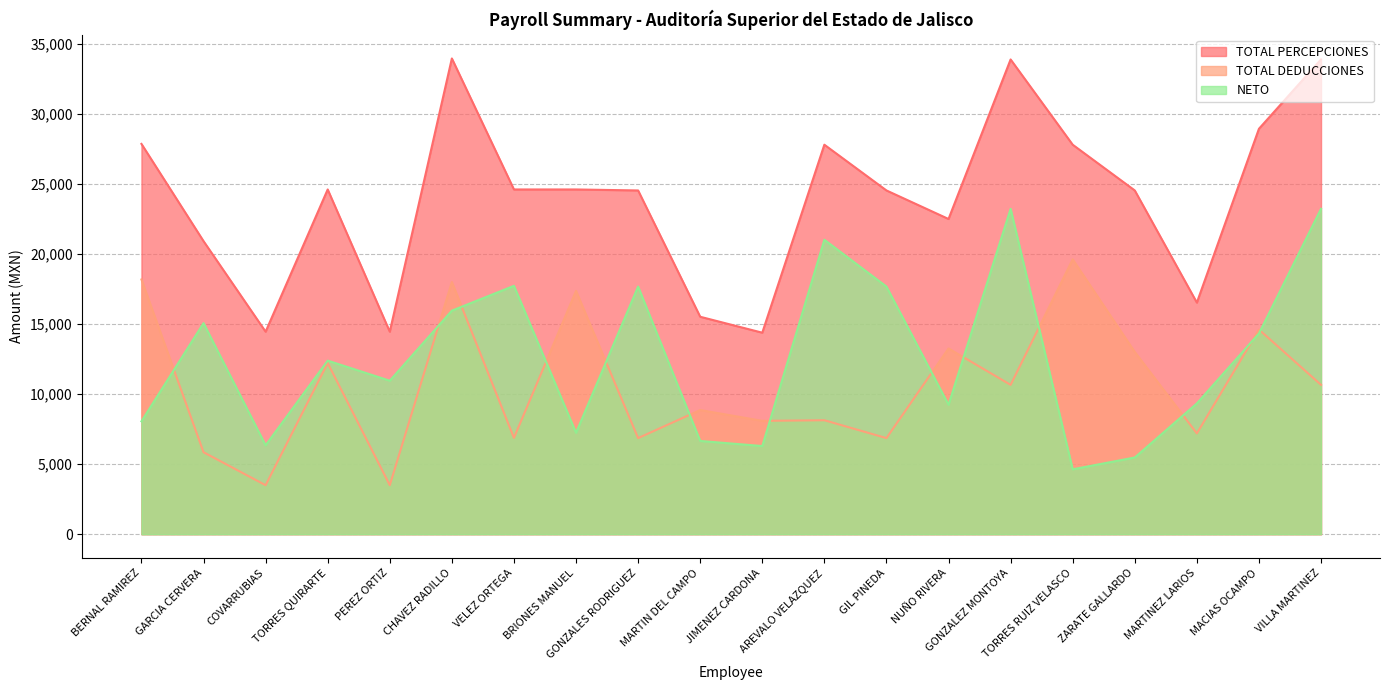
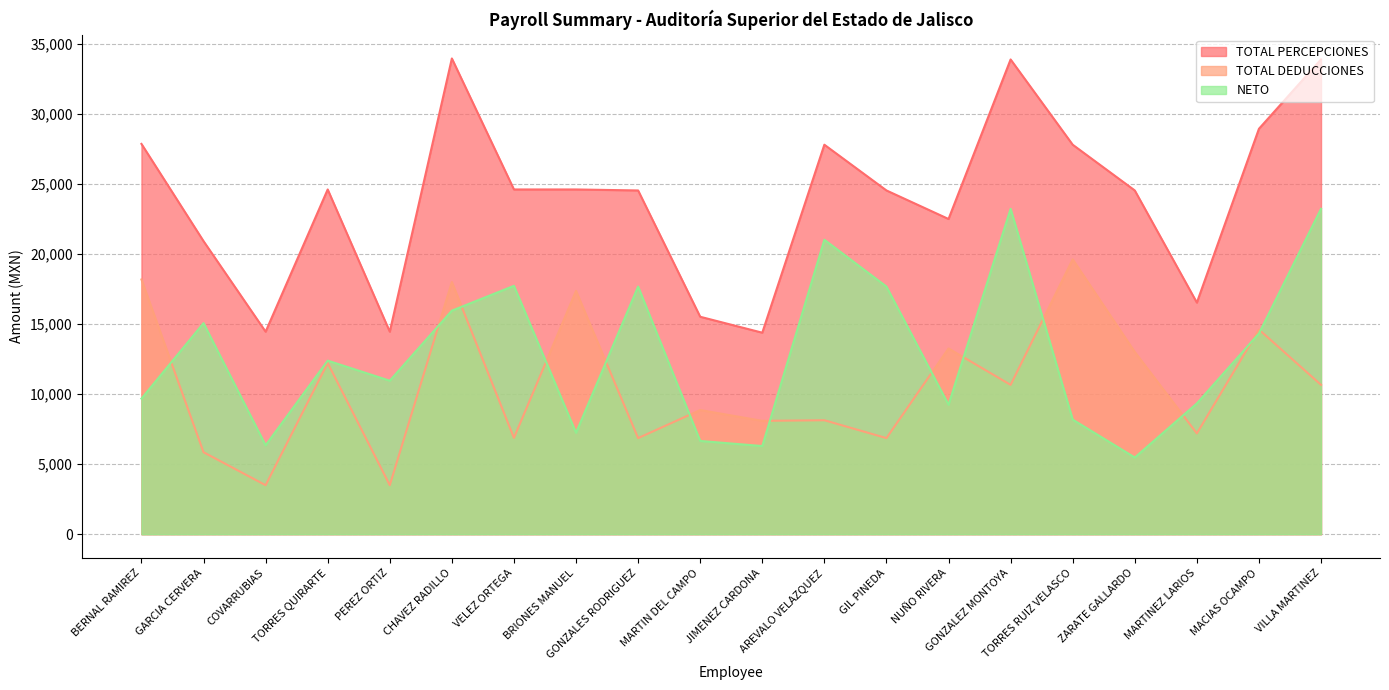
  {
    "NETO": {
-     "BERNAL RAMIREZ": "8,100",
+     "BERNAL RAMIREZ": "9,700",
      "GARCIA CERVERA": "15,100",
      "COVARRUBIAS": "6,300",
      "PEREZ ORTIZ": "11,000",
      "CHAVEZ RADILLO": "16,000",
      "VELEZ ORTEGA": "17,700",
      "BRIONES MANUEL": "7,200",
      "GONZALES RODRIGUEZ": "17,700",
      "MARTIN DEL CAMPO": "6,700",
      "JIMENEZ CARDONA": "6,300",
      "AREVALO VELAZQUEZ": "21,000",
      "GIL PINEDA": "17,700",
      "NUÑO RIVERA": "9,200",
      "GONZALEZ MONTOYA": "23,200",
-     "TORRES RUIZ VELASCO": "4,600",
+     "TORRES RUIZ VELASCO": "8,200",
      "ZARATE GALLARDO": "5,500",
      "MARTINEZ LARIOS": "9,300",
      "MACIAS OCAMPO": "14,300",
      "VILLA MARTINEZ": "23,200"
    }
  }
